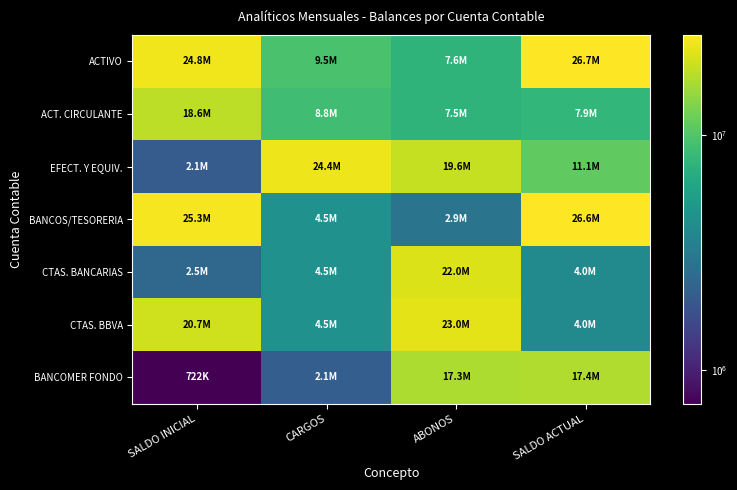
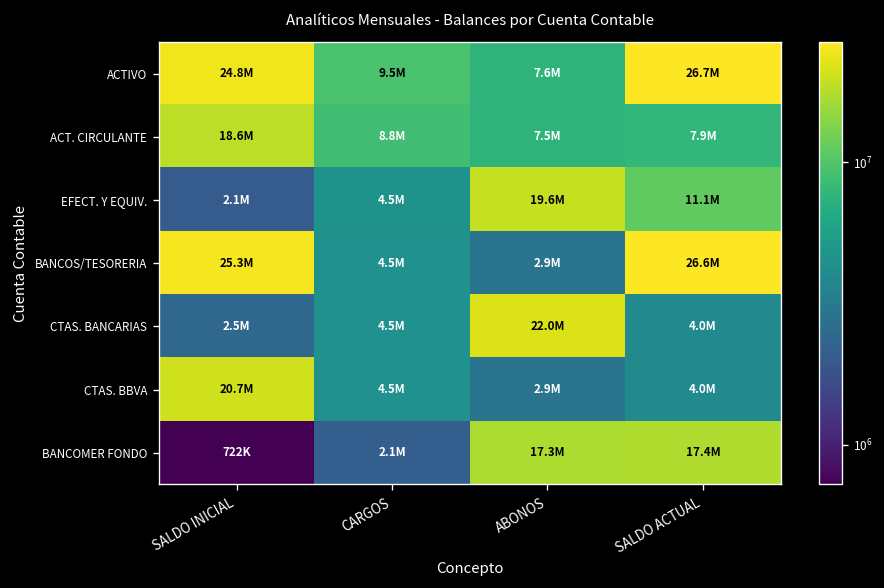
  {
    "ACTIVO": {
      "SALDO INICIAL": "24.8M",
      "CARGOS": "9.5M",
      "ABONOS": "7.6M",
      "SALDO ACTUAL": "26.7M"
    },
    "ACT. CIRCULANTE": {
      "SALDO INICIAL": "18.6M",
      "CARGOS": "8.8M",
      "ABONOS": "7.5M",
      "SALDO ACTUAL": "7.9M"
    },
    "EFECT. Y EQUIV.": {
      "SALDO INICIAL": "2.1M",
-     "CARGOS": "24.4M",
+     "CARGOS": "4.5M",
      "ABONOS": "19.6M",
      "SALDO ACTUAL": "11.1M"
    },
    "BANCOS/TESORERIA": {
      "SALDO INICIAL": "25.3M",
      "CARGOS": "4.5M",
      "ABONOS": "2.9M",
      "SALDO ACTUAL": "26.6M"
    },
    "CTAS. BANCARIAS": {
      "SALDO INICIAL": "2.5M",
      "CARGOS": "4.5M",
      "ABONOS": "22.0M",
      "SALDO ACTUAL": "4.0M"
    },
    "CTAS. BBVA": {
      "SALDO INICIAL": "20.7M",
      "CARGOS": "4.5M",
-     "ABONOS": "23.0M",
+     "ABONOS": "2.9M",
      "SALDO ACTUAL": "4.0M"
    },
    "BANCOMER FONDO": {
      "SALDO INICIAL": "722K",
      "CARGOS": "2.1M",
      "ABONOS": "17.3M",
      "SALDO ACTUAL": "17.4M"
    }
  }
